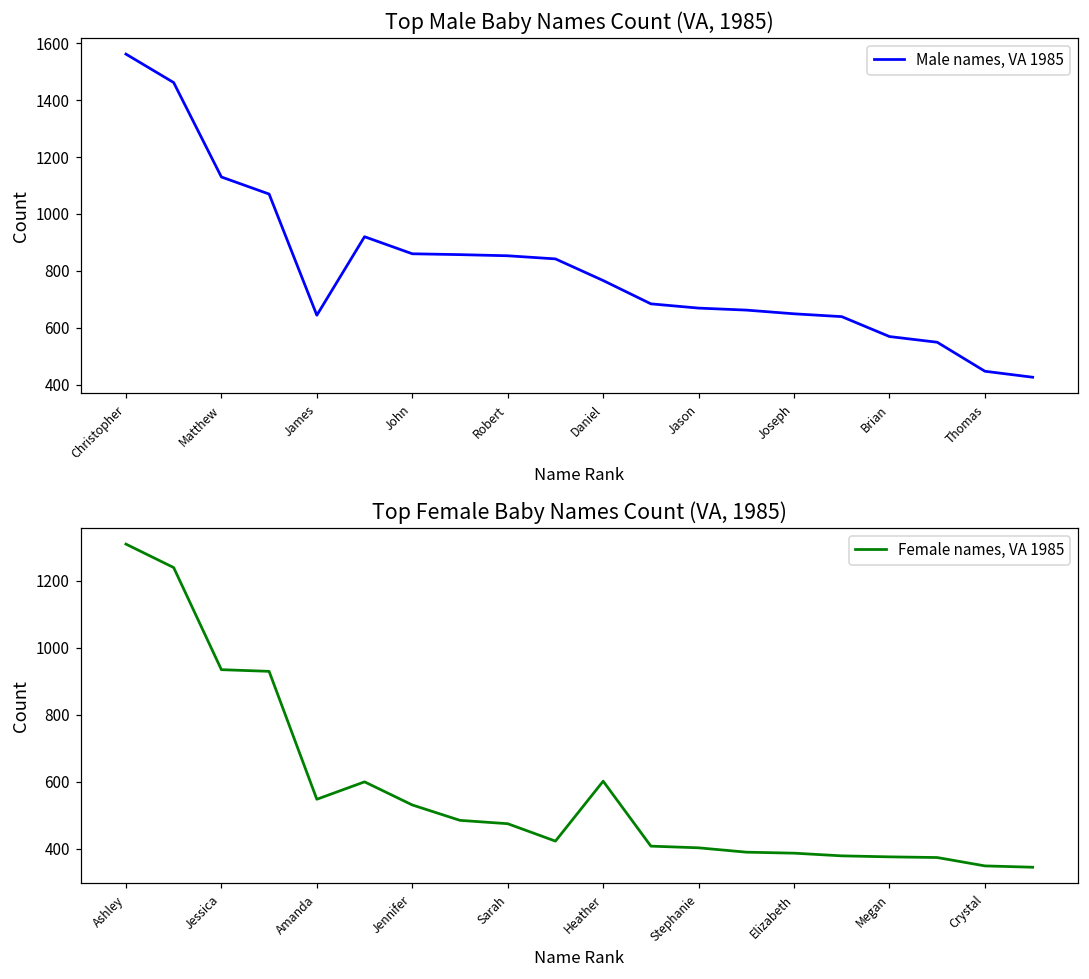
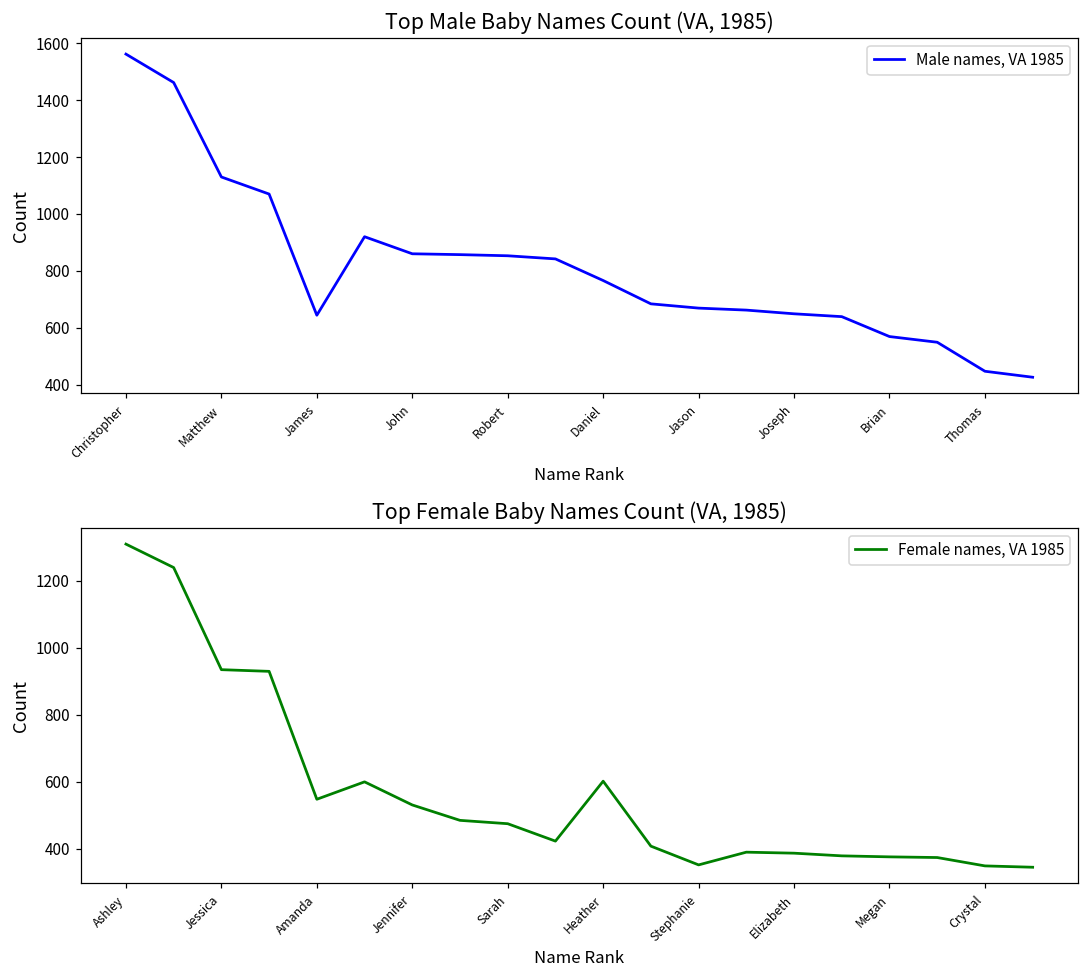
  {
    "Top Male Baby Names Count (VA, 1985)": {
      "Christopher": 1560,
      "Matthew": 1130,
      "James": 640,
      "John": 860,
      "Robert": 850,
      "Daniel": 770,
      "Jason": 670,
      "Joseph": 650,
      "Brian": 570,
      "Thomas": 450
    },
    "Top Female Baby Names Count (VA, 1985)": {
      "Ashley": 1310,
      "Jessica": 940,
      "Amanda": 550,
      "Jennifer": 530,
      "Sarah": 480,
      "Heather": 600,
-     "Stephanie": 400,
+     "Stephanie": 350,
      "Elizabeth": 390,
      "Megan": 380,
      "Crystal": 350
    }
  }
